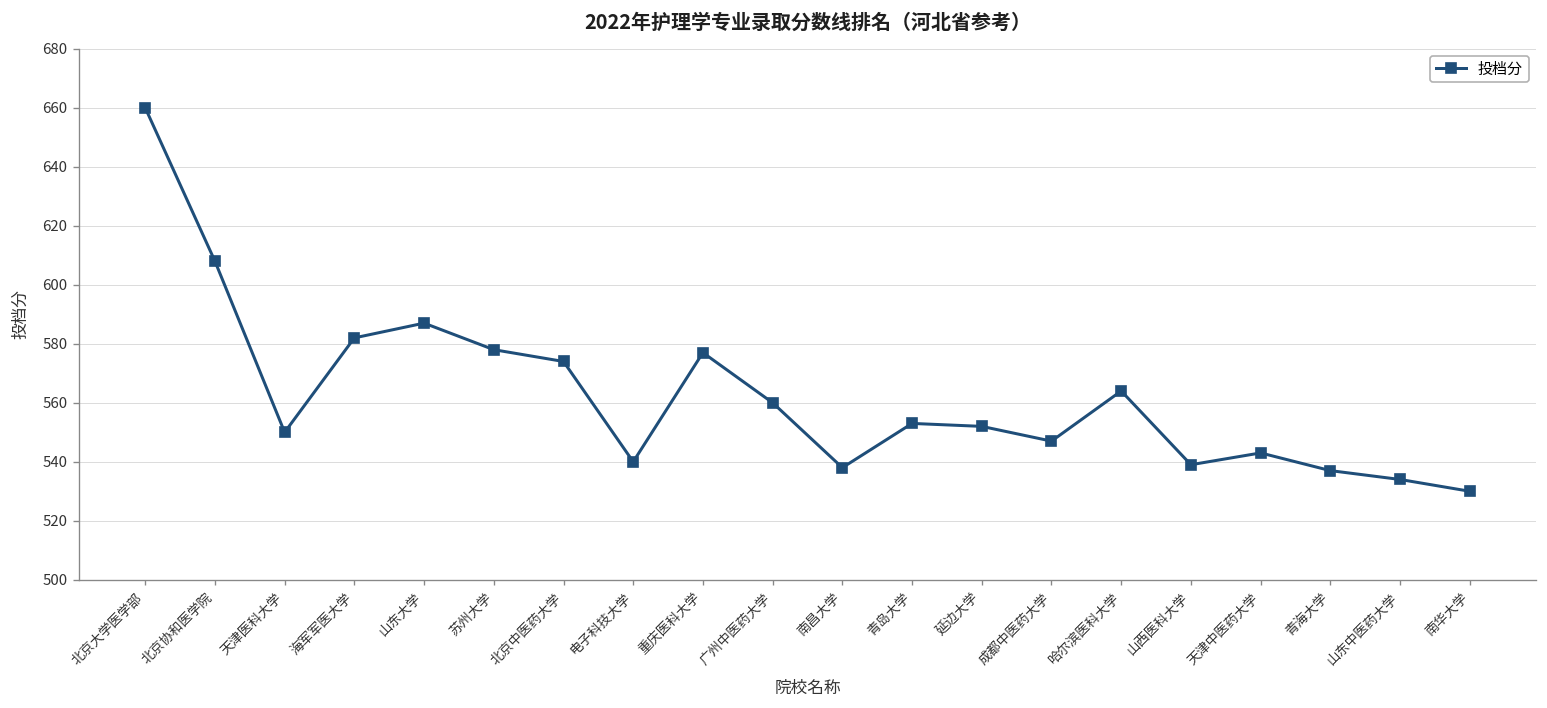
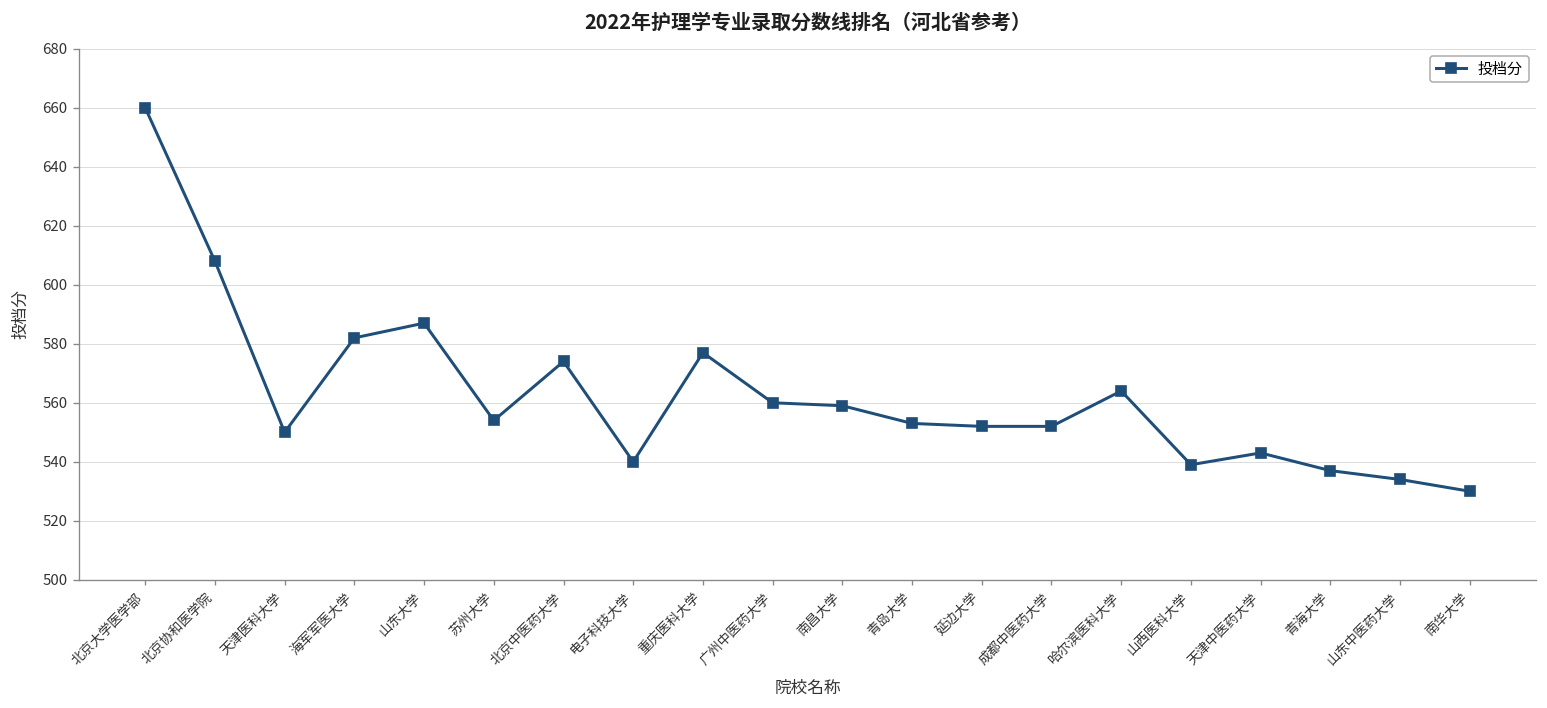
  {
    "北京大学医学部": 660,
    "北京协和医学院": 608,
    "天津医科大学": 550,
    "海军军医大学": 582,
    "山东大学": 587,
-   "苏州大学": 578,
+   "苏州大学": 554,
    "北京中医药大学": 574,
    "电子科技大学": 540,
    "重庆医科大学": 577,
    "广州中医药大学": 560,
-   "南昌大学": 538,
+   "南昌大学": 559,
    "青岛大学": 553,
    "延边大学": 552,
-   "成都中医药大学": 547,
+   "成都中医药大学": 552,
    "哈尔滨医科大学": 564,
    "山西医科大学": 539,
    "天津中医药大学": 543,
    "青海大学": 537,
    "山东中医药大学": 534,
    "南华大学": 530
  }
